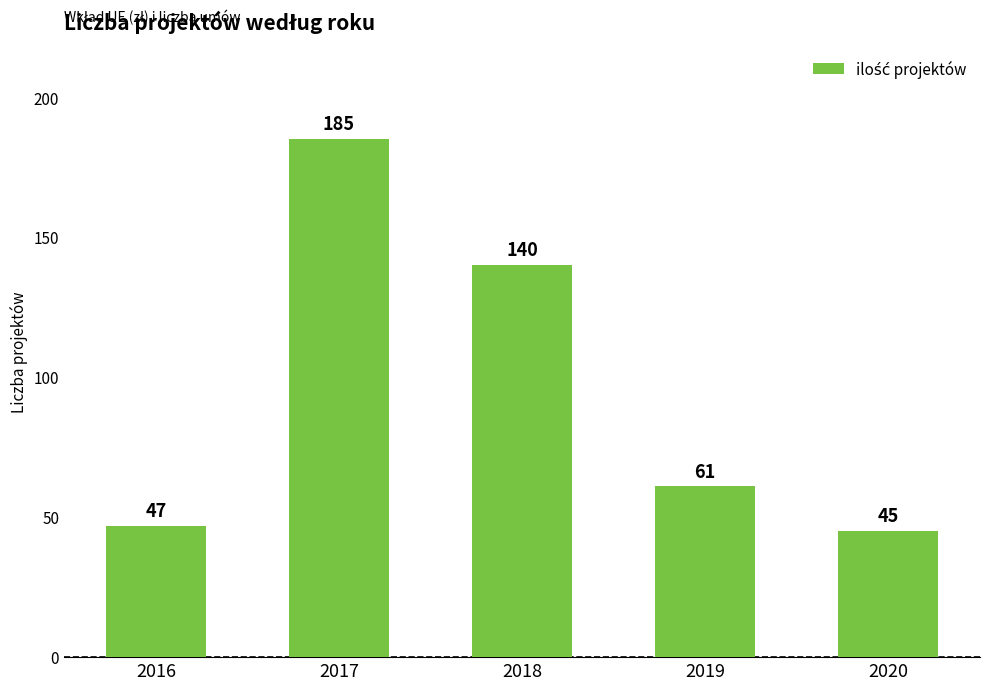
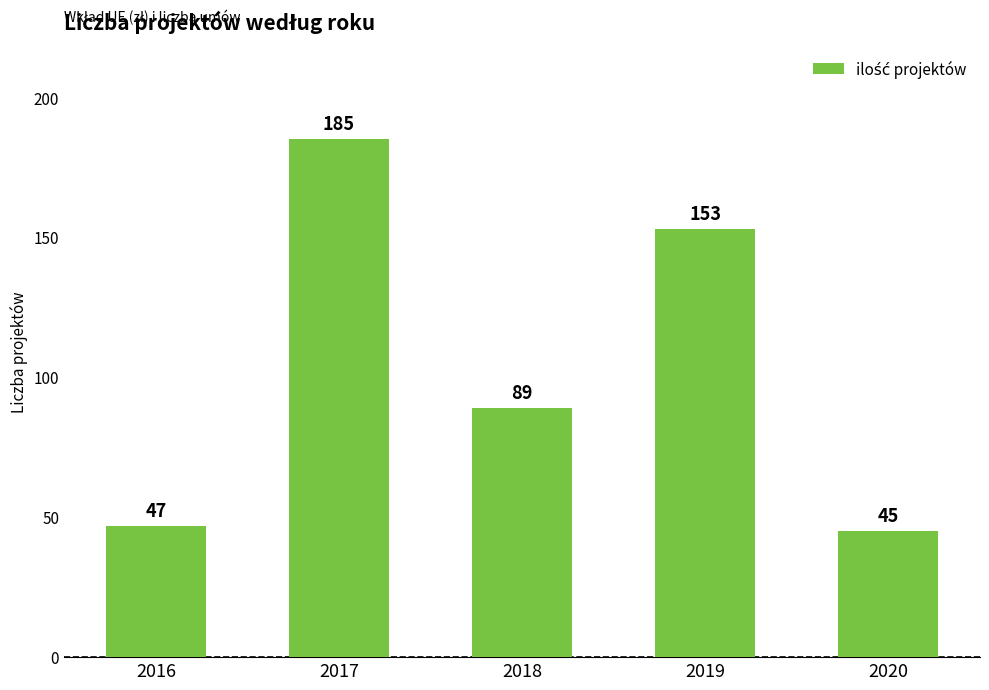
  {
    "2016": 47,
    "2017": 185,
-   "2018": 140,
-   "2019": 61,
+   "2018": 89,
+   "2019": 153,
    "2020": 45
  }
